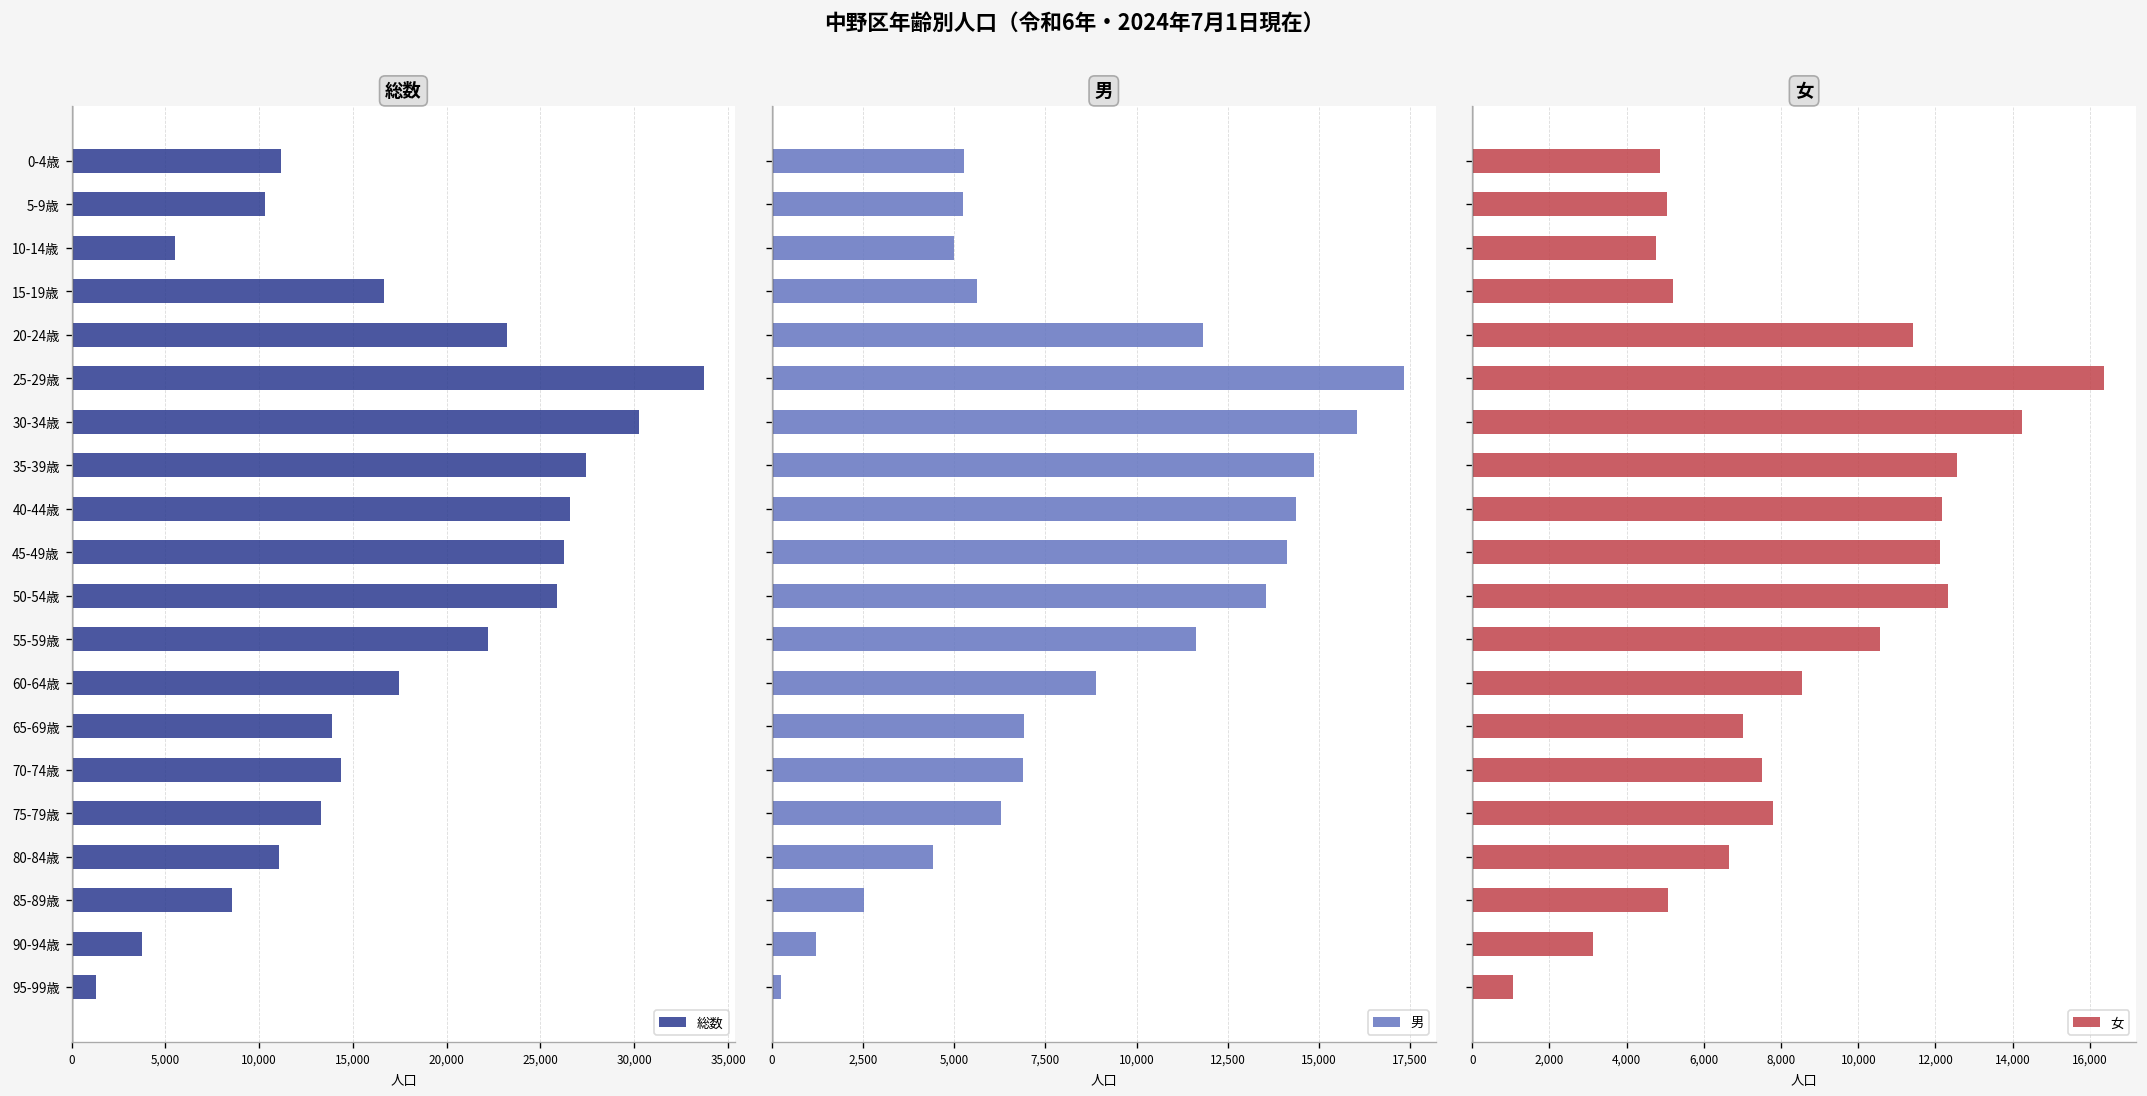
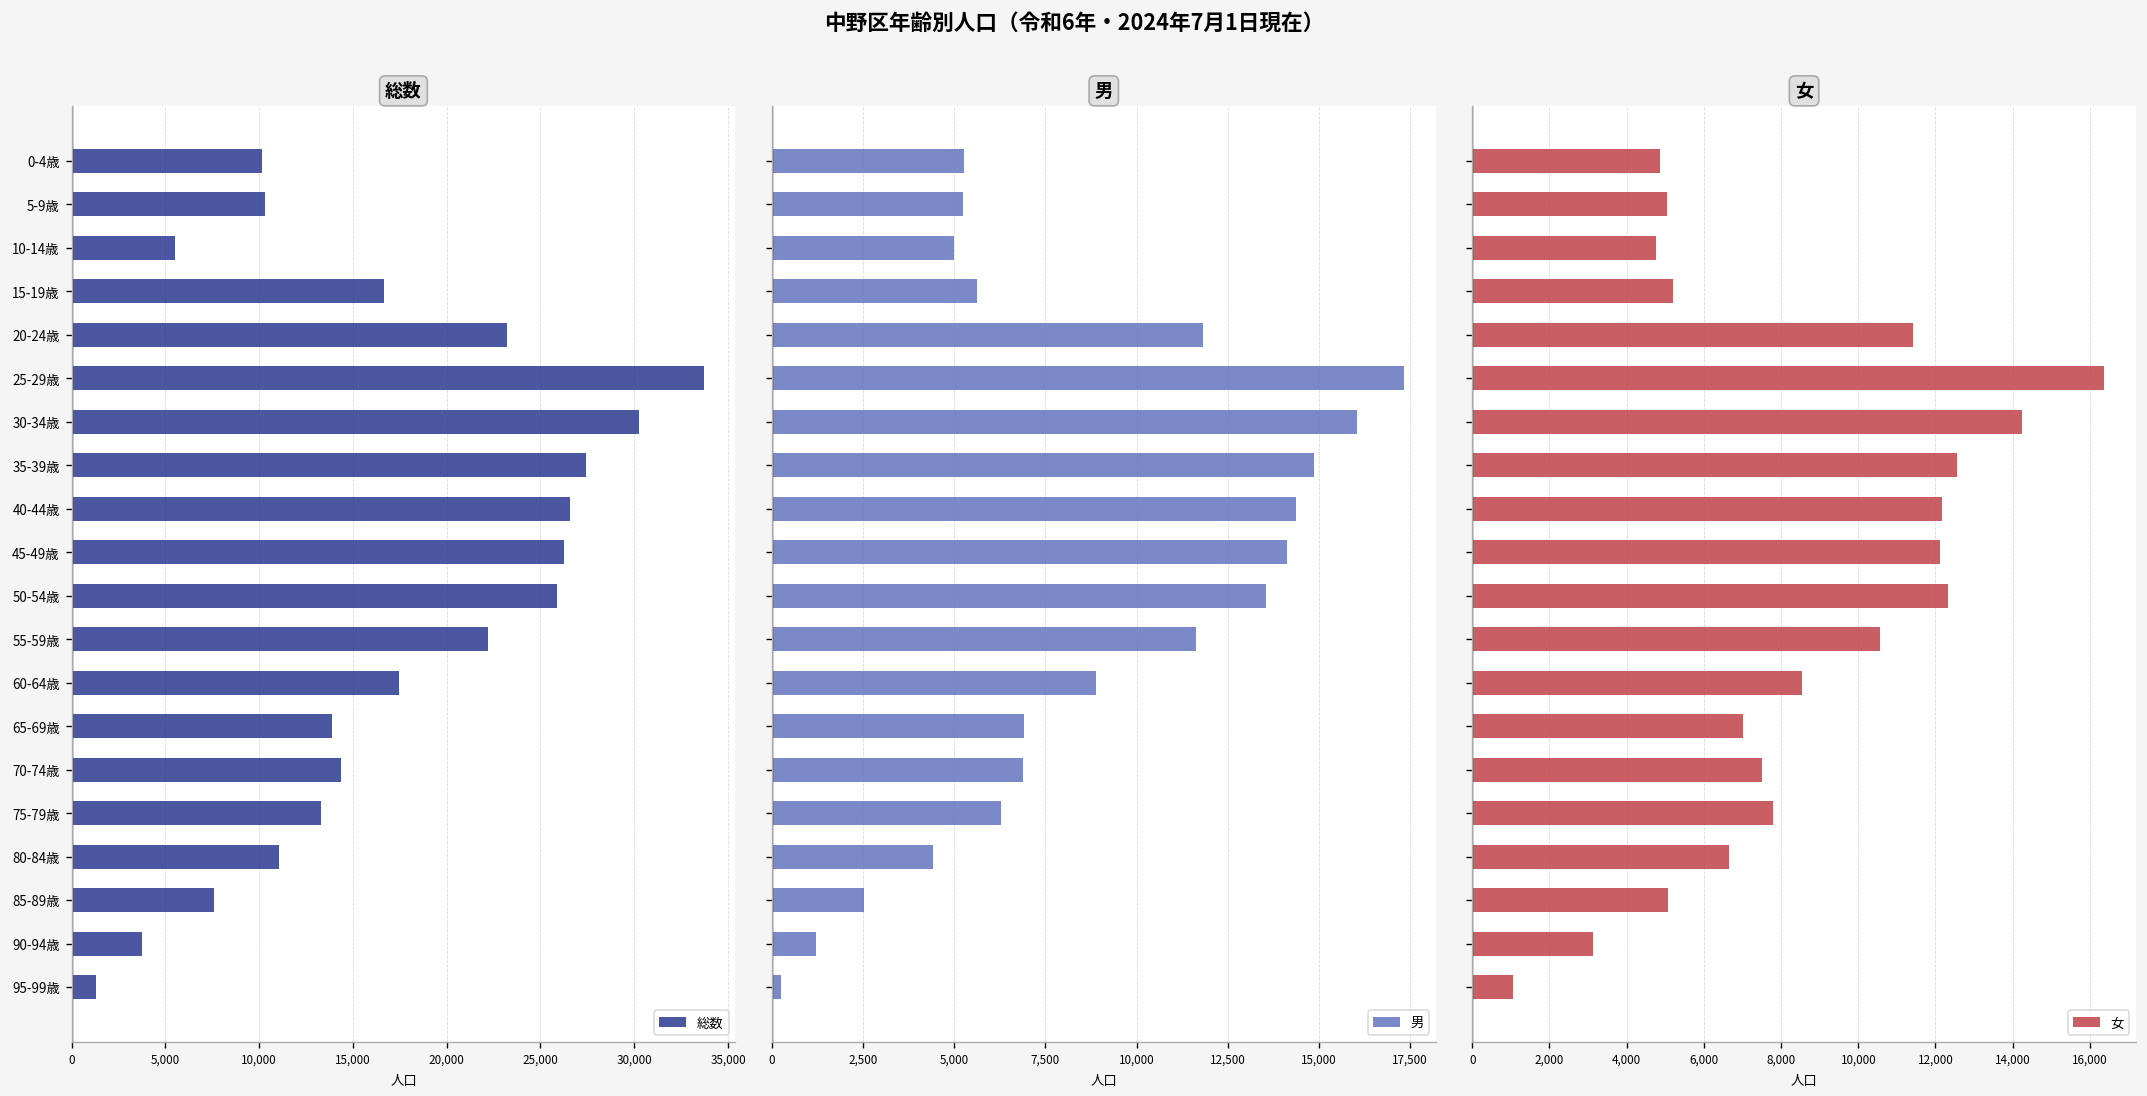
  {
    "総数": {
-     "0-4歳": "11,100",
+     "0-4歳": "10,100",
      "5-9歳": "10,300",
      "10-14歳": "5,500",
      "15-19歳": "16,700",
      "20-24歳": "23,200",
      "25-29歳": "33,700",
      "30-34歳": "30,300",
      "35-39歳": "27,400",
      "40-44歳": "26,600",
      "45-49歳": "26,200",
      "50-54歳": "25,900",
      "55-59歳": "22,200",
      "60-64歳": "17,400",
      "65-69歳": "13,900",
      "70-74歳": "14,400",
      "75-79歳": "13,300",
      "80-84歳": "11,100",
-     "85-89歳": "8,500",
+     "85-89歳": "7,600",
      "90-94歳": "3,800",
      "95-99歳": "1,300"
    }
  }
